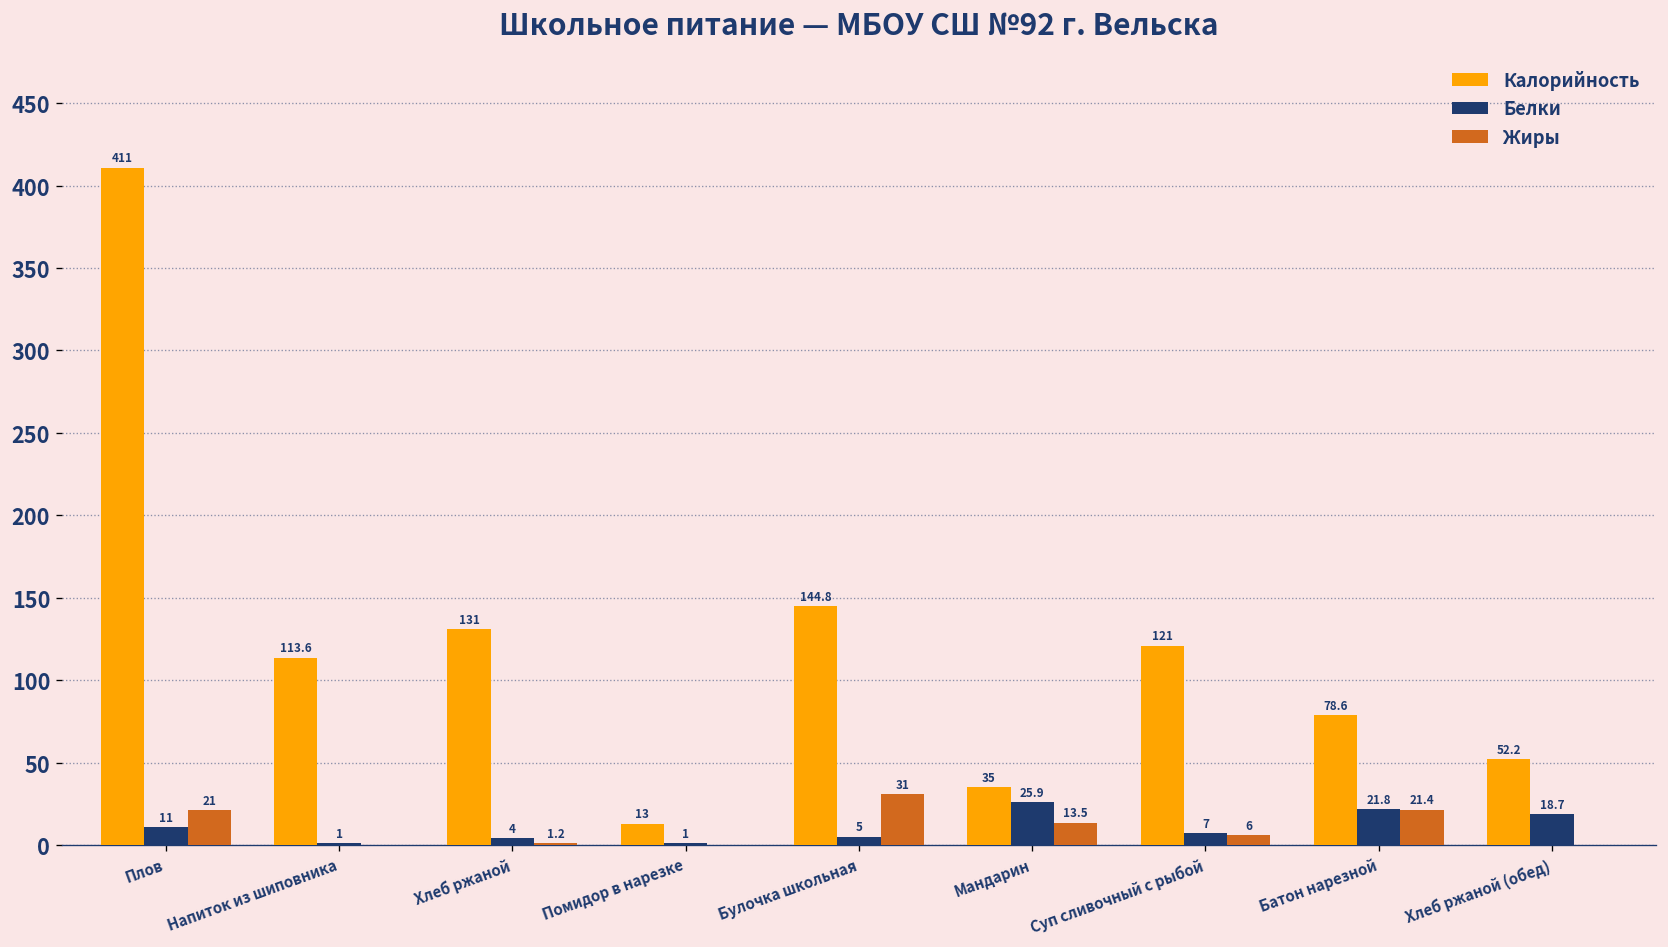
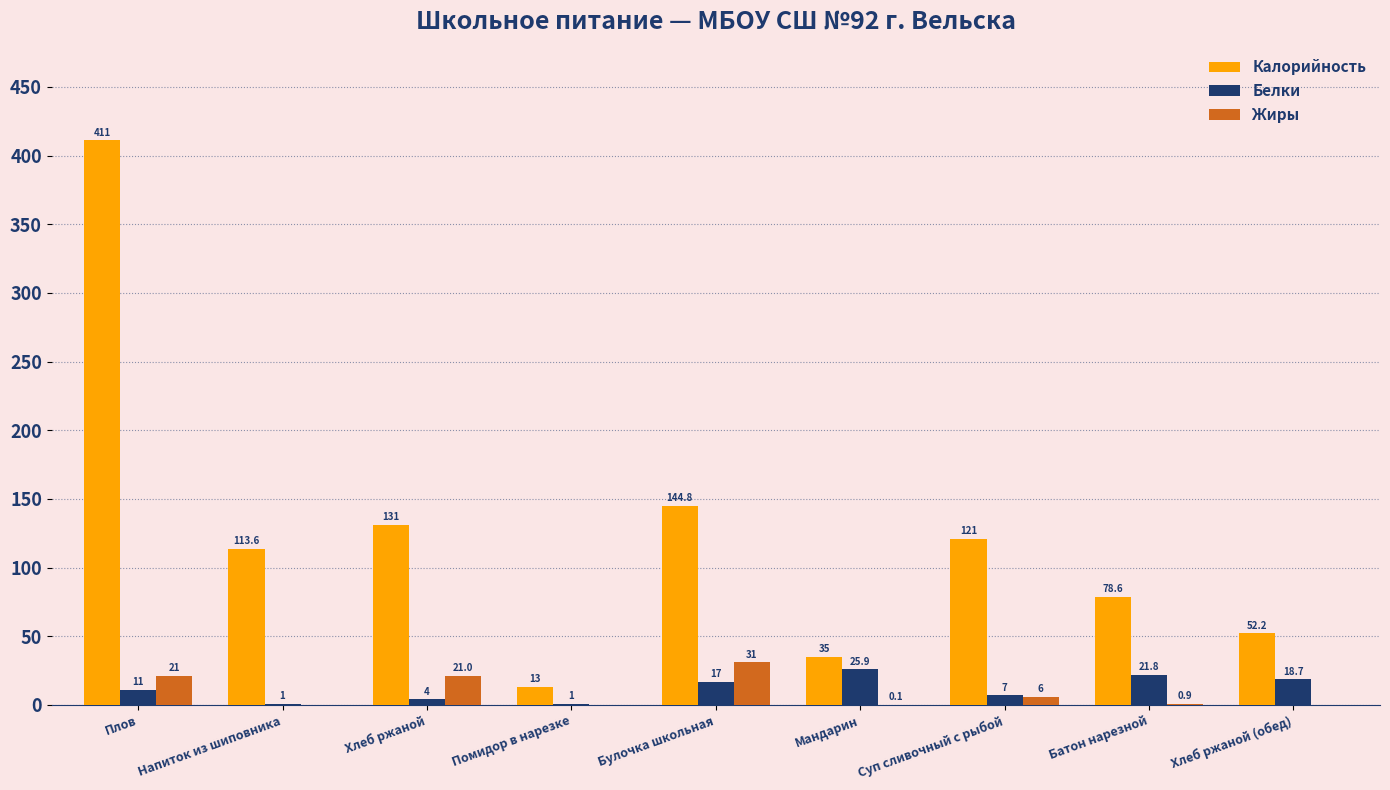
  {
    "Калорийность": {
      "Плов": 411,
      "Напиток из шиповника": 113.6,
      "Хлеб ржаной": 131,
      "Помидор в нарезке": 13,
      "Булочка школьная": 144.8,
      "Мандарин": 35,
      "Суп сливочный с рыбой": 121,
      "Батон нарезной": 78.6,
      "Хлеб ржаной (обед)": 52.2
    },
    "Белки": {
      "Плов": 11,
      "Напиток из шиповника": 1,
      "Хлеб ржаной": 4,
      "Помидор в нарезке": 1,
-     "Булочка школьная": 5,
+     "Булочка школьная": 17,
      "Мандарин": 25.9,
      "Суп сливочный с рыбой": 7,
      "Батон нарезной": 21.8,
      "Хлеб ржаной (обед)": 18.7
    },
    "Жиры": {
      "Плов": 21,
-     "Хлеб ржаной": 1.2,
+     "Хлеб ржаной": 21.0,
      "Булочка школьная": 31,
-     "Мандарин": 13.5,
+     "Мандарин": 0.1,
      "Суп сливочный с рыбой": 6,
-     "Батон нарезной": 21.4
+     "Батон нарезной": 0.9
    }
  }
